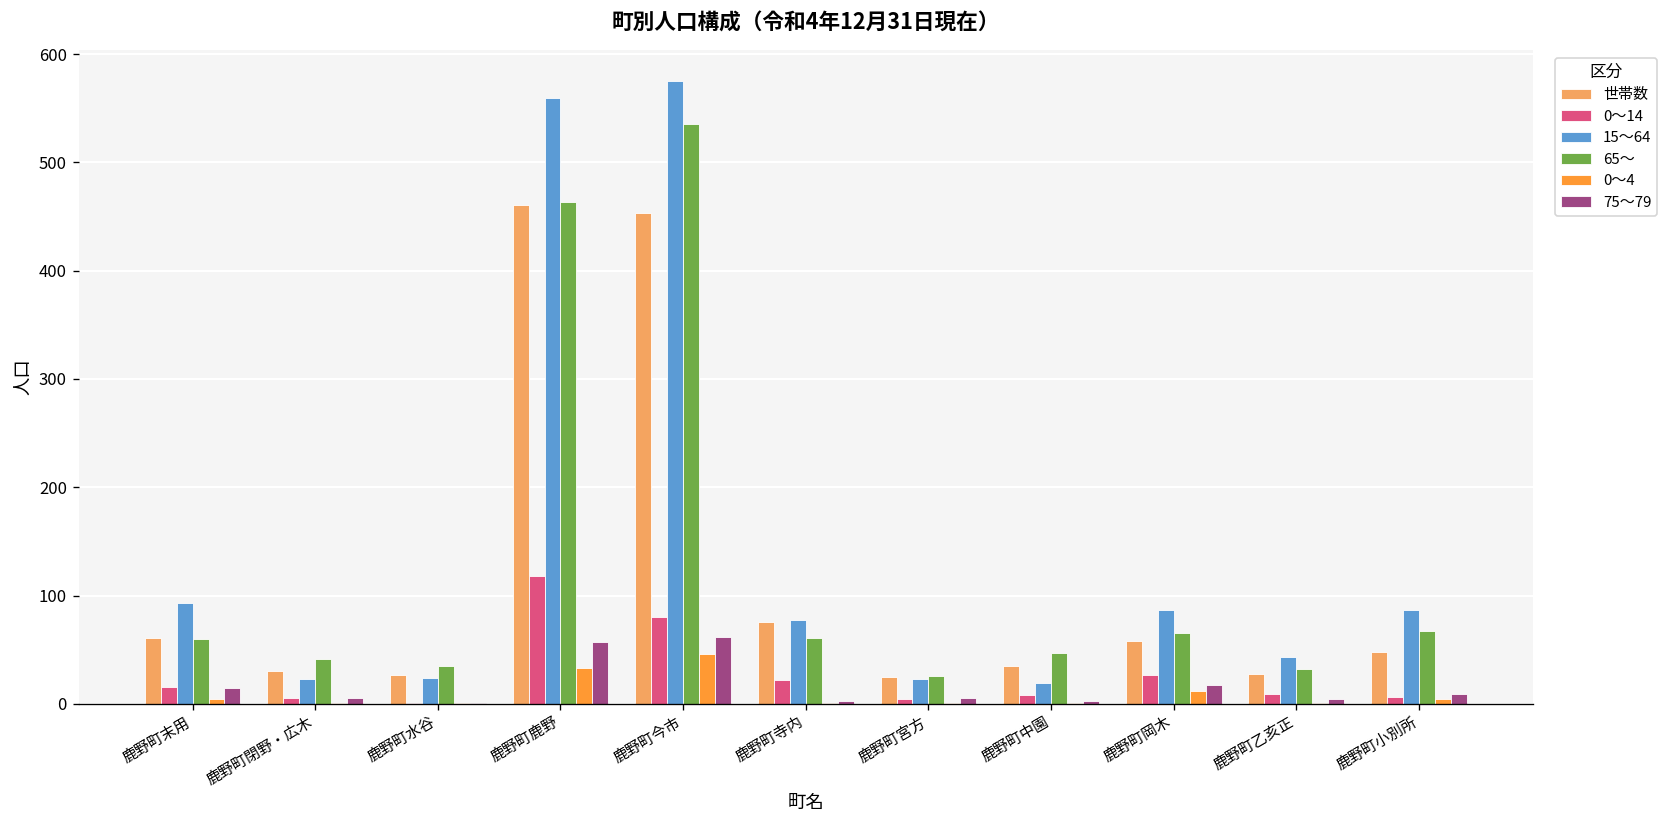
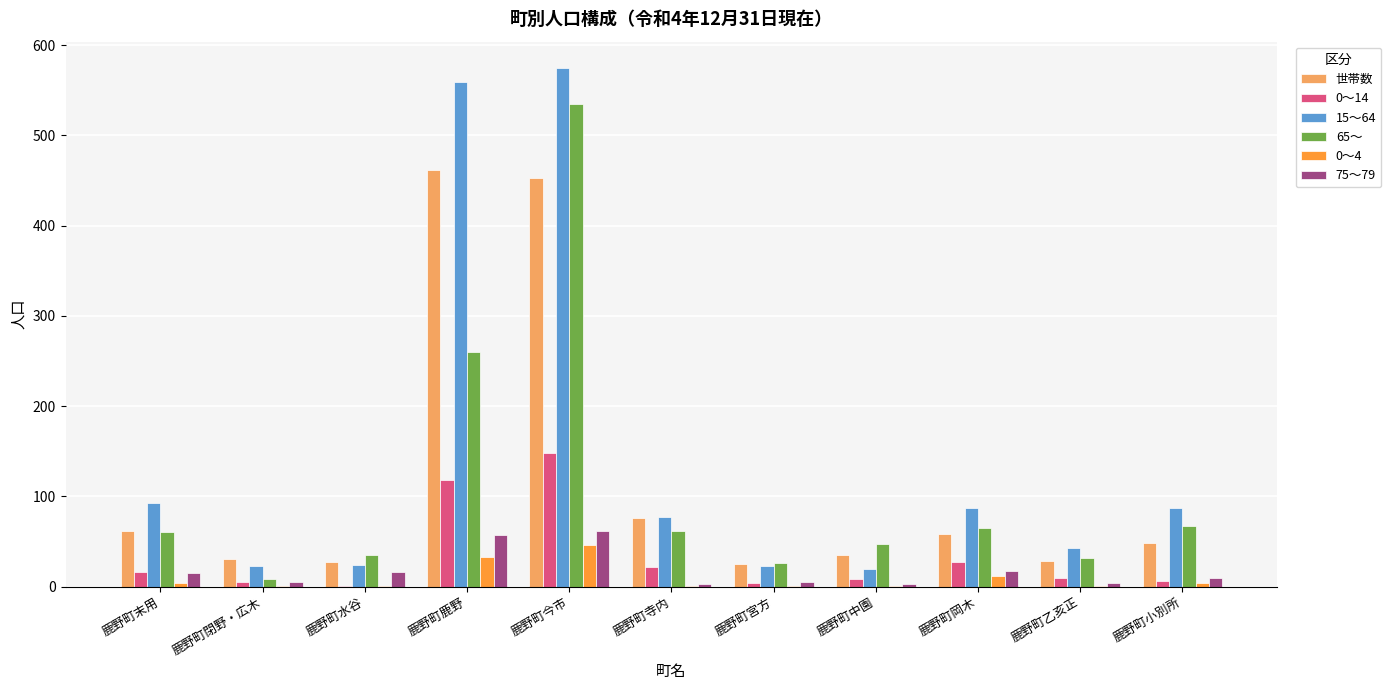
  {
    "0～14": {
      "鹿野町末用": 20,
      "鹿野町閉野・広木": 10,
      "鹿野町鹿野": 120,
-     "鹿野町今市": 80,
+     "鹿野町今市": 150,
      "鹿野町寺内": 20,
      "鹿野町宮方": 0,
      "鹿野町中園": 10,
      "鹿野町岡木": 30,
      "鹿野町乙亥正": 10,
      "鹿野町小別所": 10
    },
    "15～64": {
      "鹿野町末用": 90,
      "鹿野町閉野・広木": 20,
      "鹿野町水谷": 20,
      "鹿野町鹿野": 560,
      "鹿野町今市": 580,
      "鹿野町寺内": 80,
      "鹿野町宮方": 20,
      "鹿野町中園": 20,
      "鹿野町岡木": 90,
      "鹿野町乙亥正": 40,
      "鹿野町小別所": 90
    },
    "65～": {
      "鹿野町末用": 60,
-     "鹿野町閉野・広木": 40,
+     "鹿野町閉野・広木": 10,
      "鹿野町水谷": 40,
-     "鹿野町鹿野": 460,
+     "鹿野町鹿野": 260,
      "鹿野町今市": 540,
      "鹿野町寺内": 60,
      "鹿野町宮方": 30,
      "鹿野町中園": 50,
      "鹿野町岡木": 70,
      "鹿野町乙亥正": 30,
      "鹿野町小別所": 70
    },
    "75～79": {
      "鹿野町末用": 20,
      "鹿野町閉野・広木": 10,
-     "鹿野町水谷": 0,
+     "鹿野町水谷": 20,
      "鹿野町鹿野": 60,
      "鹿野町今市": 60,
      "鹿野町寺内": 0,
      "鹿野町宮方": 10,
      "鹿野町中園": 0,
      "鹿野町岡木": 20,
      "鹿野町乙亥正": 0,
      "鹿野町小別所": 10
    }
  }
